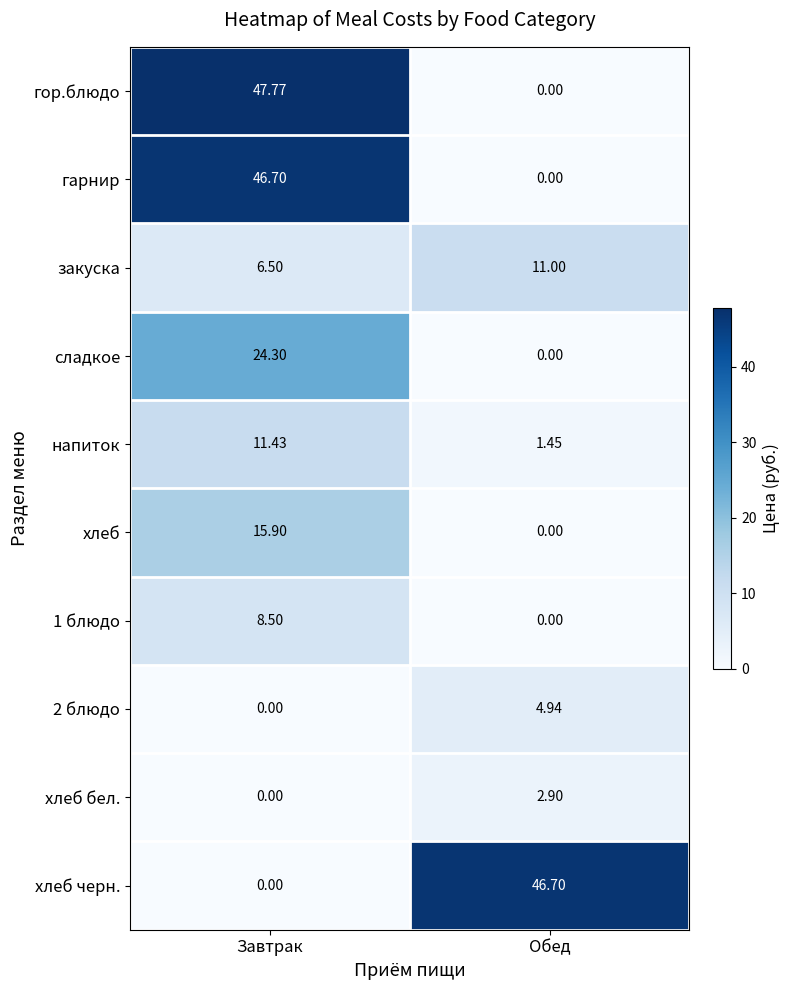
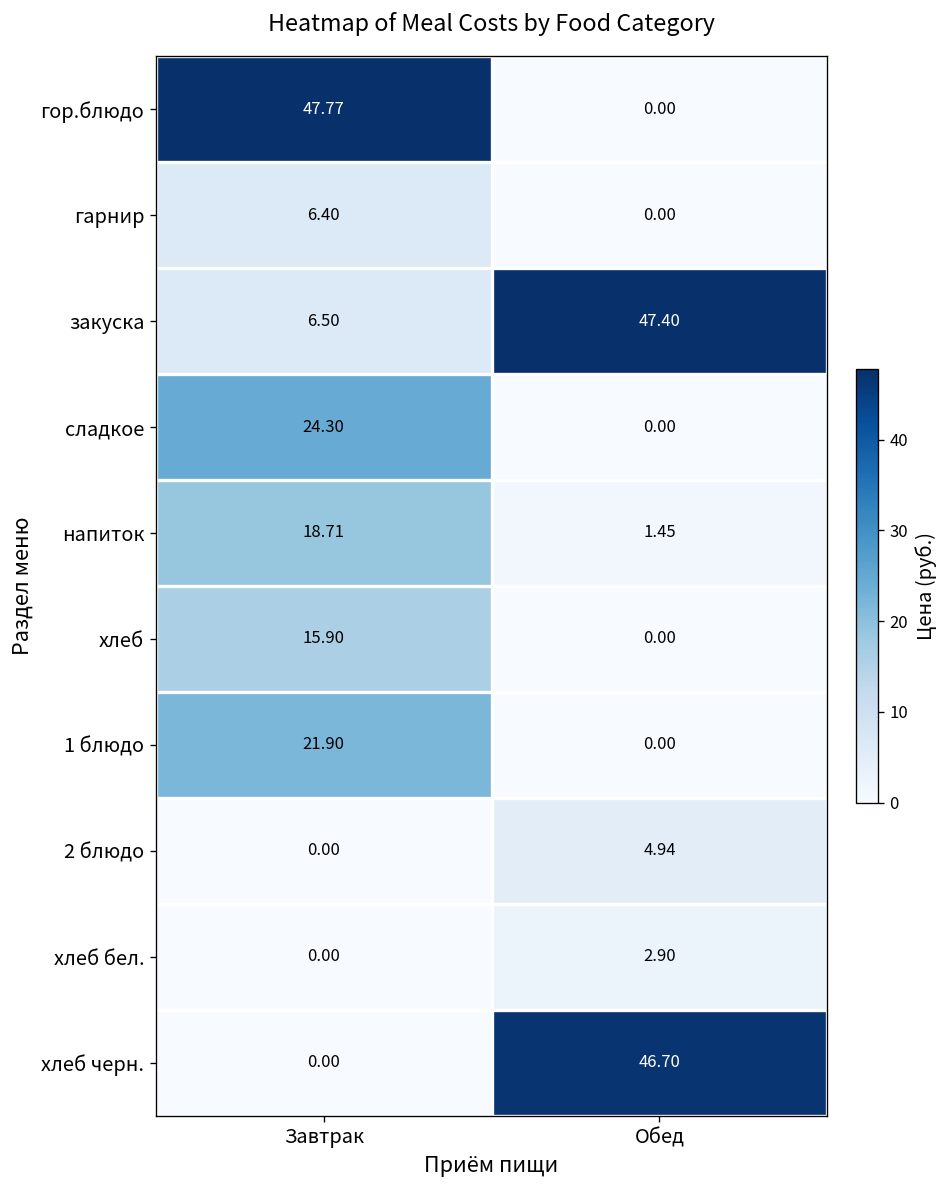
  {
    "гор.блюдо": {
      "Завтрак": 47.77,
      "Обед": 0.00
    },
    "гарнир": {
-     "Завтрак": 46.70,
+     "Завтрак": 6.40,
      "Обед": 0.00
    },
    "закуска": {
      "Завтрак": 6.50,
-     "Обед": 11.00
+     "Обед": 47.40
    },
    "сладкое": {
      "Завтрак": 24.30,
      "Обед": 0.00
    },
    "напиток": {
-     "Завтрак": 11.43,
+     "Завтрак": 18.71,
      "Обед": 1.45
    },
    "хлеб": {
      "Завтрак": 15.90,
      "Обед": 0.00
    },
    "1 блюдо": {
-     "Завтрак": 8.50,
+     "Завтрак": 21.90,
      "Обед": 0.00
    },
    "2 блюдо": {
      "Завтрак": 0.00,
      "Обед": 4.94
    },
    "хлеб бел.": {
      "Завтрак": 0.00,
      "Обед": 2.90
    },
    "хлеб черн.": {
      "Завтрак": 0.00,
      "Обед": 46.70
    }
  }
